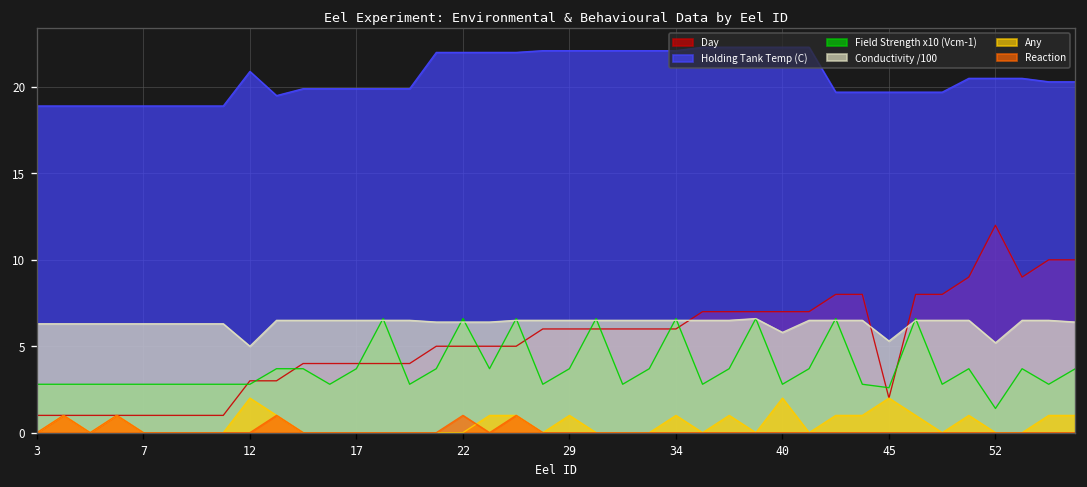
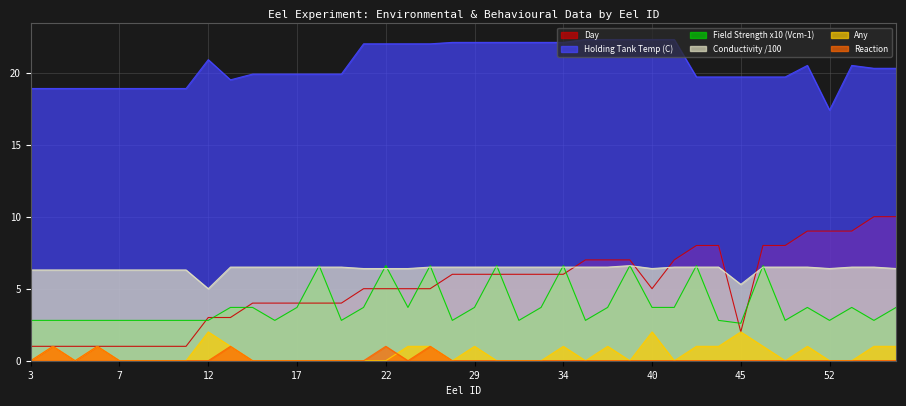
  {
    "Day": {
      "12": 3,
-     "40": 7,
-     "52": 12
+     "40": 5,
+     "52": 9
    },
    "Holding Tank Temp (C)": {
      "12": 20.9,
      "45": 19.7,
-     "52": 20.5
+     "52": 17.4
    },
    "Field Strength x10 (Vcm-1)": {
      "12": 2.8,
-     "40": 2.8,
+     "40": 3.7,
      "45": 2.6,
-     "52": 1.4
+     "52": 2.8
    },
    "Conductivity /100": {
      "12": 5.0,
-     "40": 5.8,
+     "40": 6.4,
      "45": 5.3,
-     "52": 5.2
+     "52": 6.4
    },
    "Any": {
      "12": 2.0,
      "40": 2.0
    },
    "Reaction": {
      "12": 0.0,
      "40": 0.0,
      "45": 0.0
    }
  }
